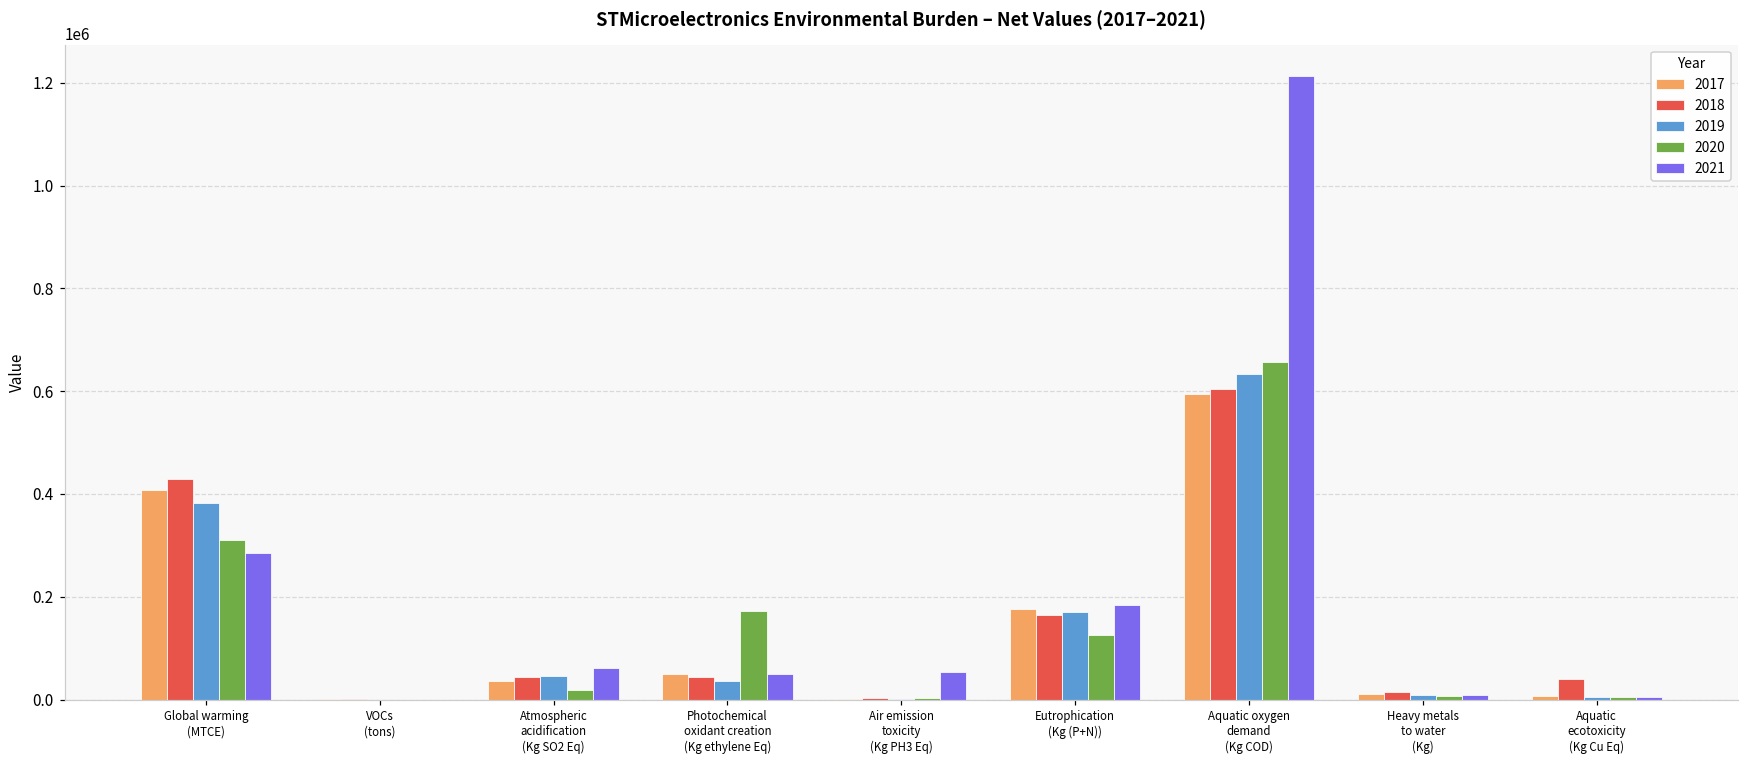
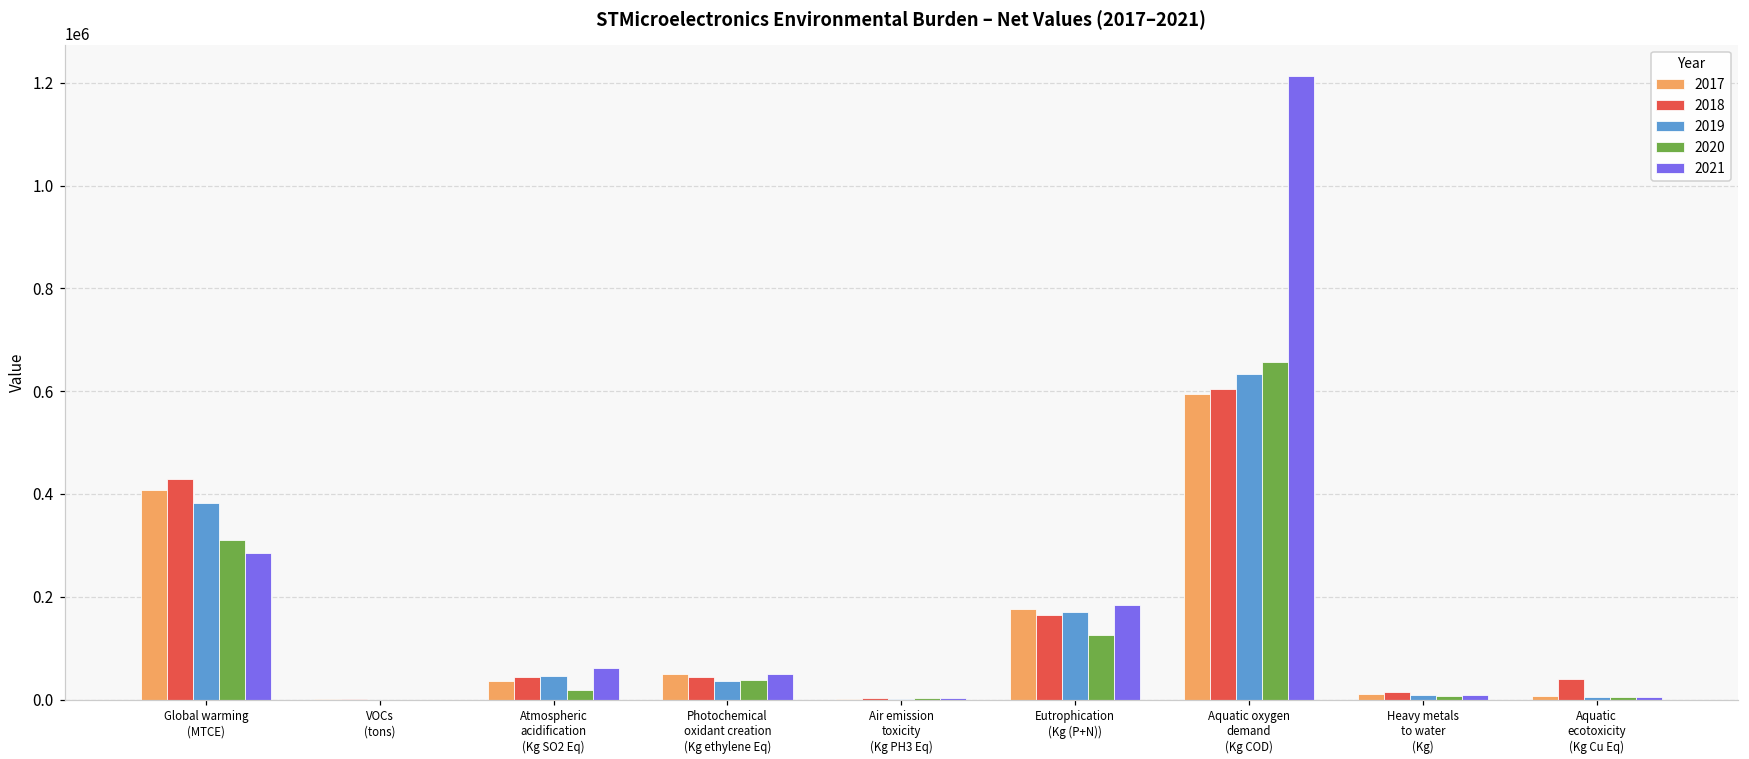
  {
    "2017": {
      "Global warming (MTCE)": 410000,
      "Atmospheric acidification (Kg SO2 Eq)": 40000,
      "Photochemical oxidant creation (Kg ethylene Eq)": 50000,
      "Eutrophication (Kg (P+N))": 180000,
      "Aquatic oxygen demand (Kg COD)": 600000,
      "Heavy metals to water (Kg)": 10000,
      "Aquatic ecotoxicity (Kg Cu Eq)": 10000
    },
    "2018": {
      "Global warming (MTCE)": 430000,
      "Atmospheric acidification (Kg SO2 Eq)": 40000,
      "Photochemical oxidant creation (Kg ethylene Eq)": 40000,
      "Eutrophication (Kg (P+N))": 160000,
      "Aquatic oxygen demand (Kg COD)": 610000,
      "Heavy metals to water (Kg)": 10000,
      "Aquatic ecotoxicity (Kg Cu Eq)": 40000
    },
    "2019": {
      "Global warming (MTCE)": 380000,
      "Atmospheric acidification (Kg SO2 Eq)": 50000,
      "Photochemical oxidant creation (Kg ethylene Eq)": 40000,
      "Eutrophication (Kg (P+N))": 170000,
      "Aquatic oxygen demand (Kg COD)": 630000,
      "Heavy metals to water (Kg)": 10000
    },
    "2020": {
      "Global warming (MTCE)": 310000,
      "Atmospheric acidification (Kg SO2 Eq)": 20000,
-     "Photochemical oxidant creation (Kg ethylene Eq)": 170000,
+     "Photochemical oxidant creation (Kg ethylene Eq)": 40000,
      "Eutrophication (Kg (P+N))": 130000,
      "Aquatic oxygen demand (Kg COD)": 660000,
      "Heavy metals to water (Kg)": 10000
    },
    "2021": {
      "Global warming (MTCE)": 280000,
      "Atmospheric acidification (Kg SO2 Eq)": 60000,
      "Photochemical oxidant creation (Kg ethylene Eq)": 50000,
-     "Air emission toxicity (Kg PH3 Eq)": 50000,
+     "Air emission toxicity (Kg PH3 Eq)": 0,
      "Eutrophication (Kg (P+N))": 180000,
      "Aquatic oxygen demand (Kg COD)": 1210000,
      "Heavy metals to water (Kg)": 10000
    }
  }
